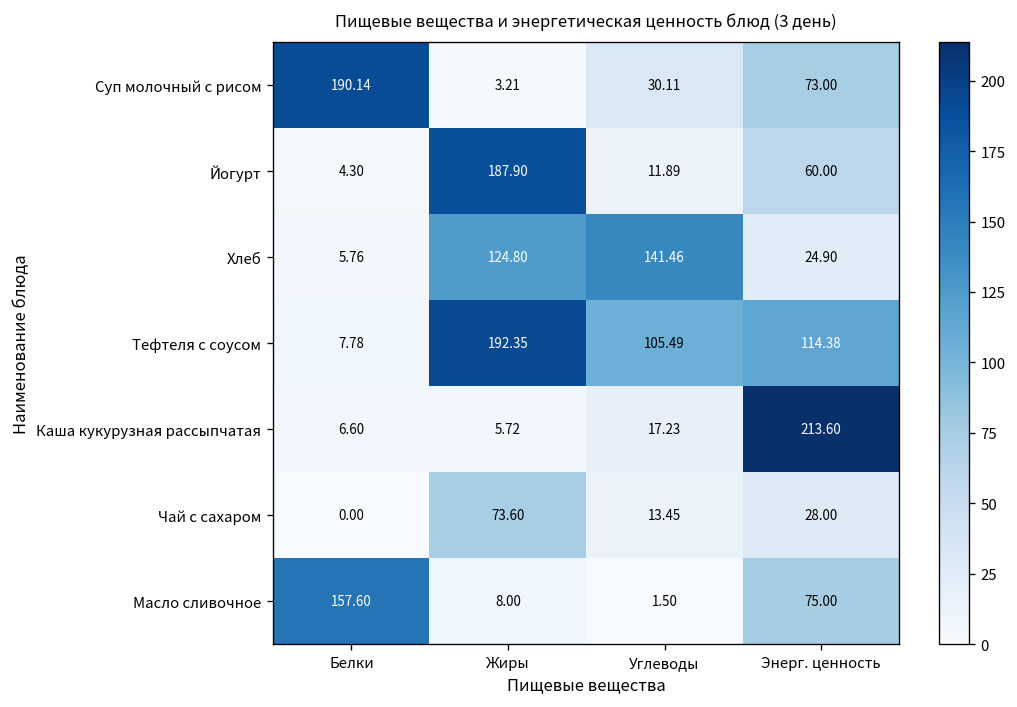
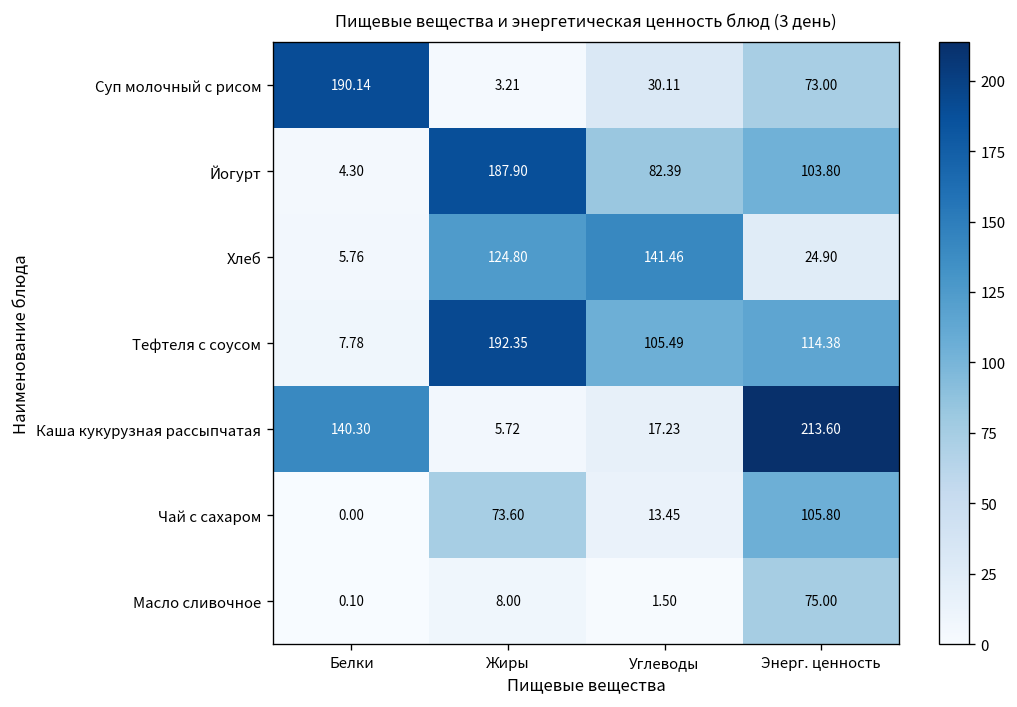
  {
    "Суп молочный с рисом": {
      "Белки": 190.14,
      "Жиры": 3.21,
      "Углеводы": 30.11,
      "Энерг. ценность": 73.00
    },
    "Йогурт": {
      "Белки": 4.30,
      "Жиры": 187.90,
-     "Углеводы": 11.89,
-     "Энерг. ценность": 60.00
+     "Углеводы": 82.39,
+     "Энерг. ценность": 103.80
    },
    "Хлеб": {
      "Белки": 5.76,
      "Жиры": 124.80,
      "Углеводы": 141.46,
      "Энерг. ценность": 24.90
    },
    "Тефтеля с соусом": {
      "Белки": 7.78,
      "Жиры": 192.35,
      "Углеводы": 105.49,
      "Энерг. ценность": 114.38
    },
    "Каша кукурузная рассыпчатая": {
-     "Белки": 6.60,
+     "Белки": 140.30,
      "Жиры": 5.72,
      "Углеводы": 17.23,
      "Энерг. ценность": 213.60
    },
    "Чай с сахаром": {
      "Белки": 0.00,
      "Жиры": 73.60,
      "Углеводы": 13.45,
-     "Энерг. ценность": 28.00
+     "Энерг. ценность": 105.80
    },
    "Масло сливочное": {
-     "Белки": 157.60,
+     "Белки": 0.10,
      "Жиры": 8.00,
      "Углеводы": 1.50,
      "Энерг. ценность": 75.00
    }
  }
